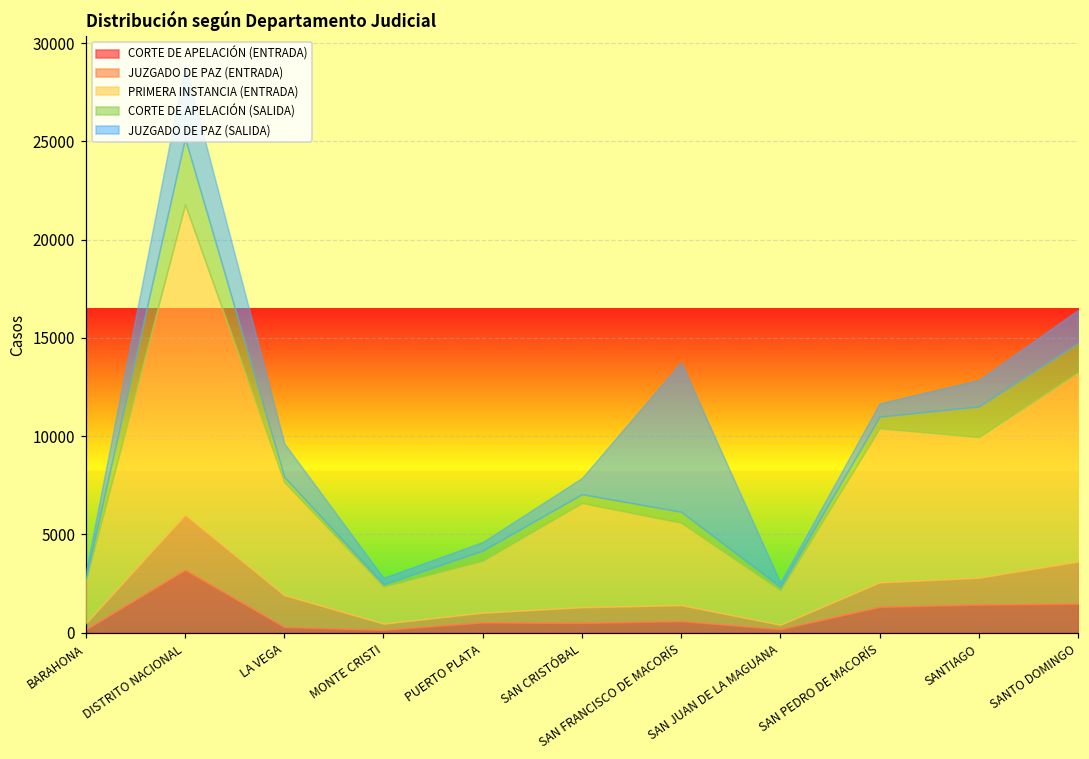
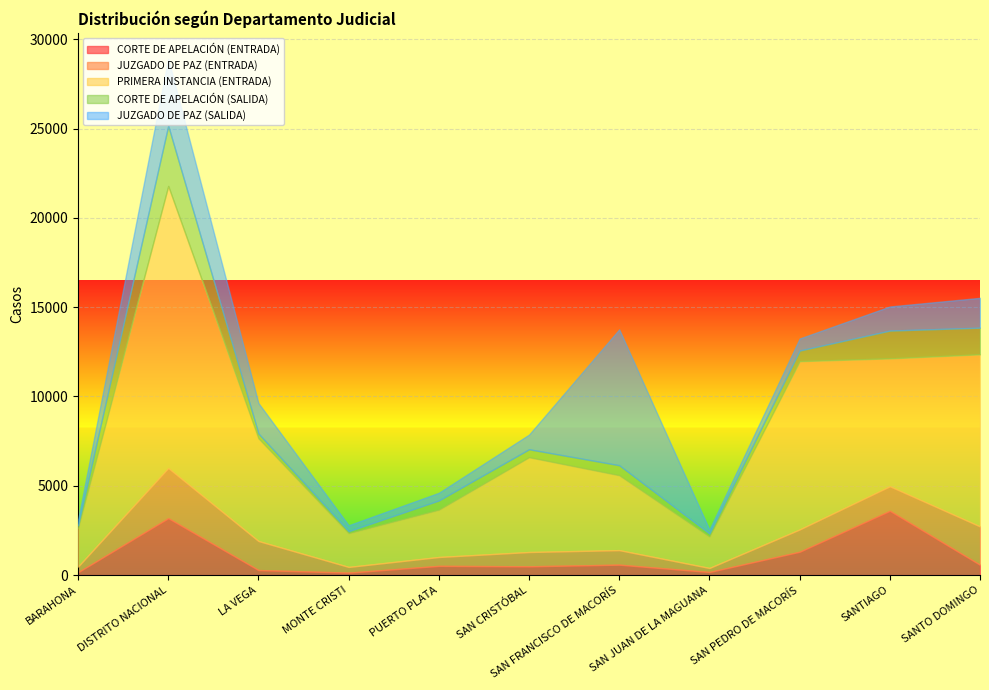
  {
    "CORTE DE APELACIÓN (ENTRADA)": {
      "BARAHONA": 200,
      "DISTRITO NACIONAL": 3200,
      "LA VEGA": 300,
      "PUERTO PLATA": 500,
      "SAN CRISTÓBAL": 500,
      "SAN FRANCISCO DE MACORÍS": 600,
      "SAN JUAN DE LA MAGUANA": 200,
      "SAN PEDRO DE MACORÍS": 1300,
-     "SANTIAGO": 1400,
-     "SANTO DOMINGO": 1500
+     "SANTIAGO": 3600,
+     "SANTO DOMINGO": 600
    },
    "JUZGADO DE PAZ (ENTRADA)": {
      "BARAHONA": 300,
      "DISTRITO NACIONAL": 2800,
      "LA VEGA": 1600,
      "MONTE CRISTI": 300,
      "PUERTO PLATA": 500,
      "SAN CRISTÓBAL": 800,
      "SAN FRANCISCO DE MACORÍS": 800,
      "SAN JUAN DE LA MAGUANA": 200,
      "SAN PEDRO DE MACORÍS": 1200,
      "SANTIAGO": 1400,
      "SANTO DOMINGO": 2100
    },
    "PRIMERA INSTANCIA (ENTRADA)": {
      "BARAHONA": 2200,
      "DISTRITO NACIONAL": 15800,
      "LA VEGA": 5800,
      "PUERTO PLATA": 2600,
      "SAN CRISTÓBAL": 5300,
      "SAN FRANCISCO DE MACORÍS": 4200,
      "SAN JUAN DE LA MAGUANA": 1800,
-     "SAN PEDRO DE MACORÍS": 7800,
+     "SAN PEDRO DE MACORÍS": 9400,
      "SANTIAGO": 7200,
      "SANTO DOMINGO": 9600
    },
    "CORTE DE APELACIÓN (SALIDA)": {
      "BARAHONA": 200,
      "DISTRITO NACIONAL": 3400,
      "LA VEGA": 300,
      "PUERTO PLATA": 500,
      "SAN CRISTÓBAL": 400,
      "SAN FRANCISCO DE MACORÍS": 600,
      "SAN JUAN DE LA MAGUANA": 200,
      "SAN PEDRO DE MACORÍS": 600,
      "SANTIAGO": 1600,
      "SANTO DOMINGO": 1500
    },
    "JUZGADO DE PAZ (SALIDA)": {
      "BARAHONA": 300,
      "LA VEGA": 1700,
      "MONTE CRISTI": 300,
      "PUERTO PLATA": 400,
      "SAN CRISTÓBAL": 800,
      "SAN FRANCISCO DE MACORÍS": 7600,
      "SAN JUAN DE LA MAGUANA": 200,
      "SAN PEDRO DE MACORÍS": 700,
      "SANTIAGO": 1300,
      "SANTO DOMINGO": 1700
    }
  }
